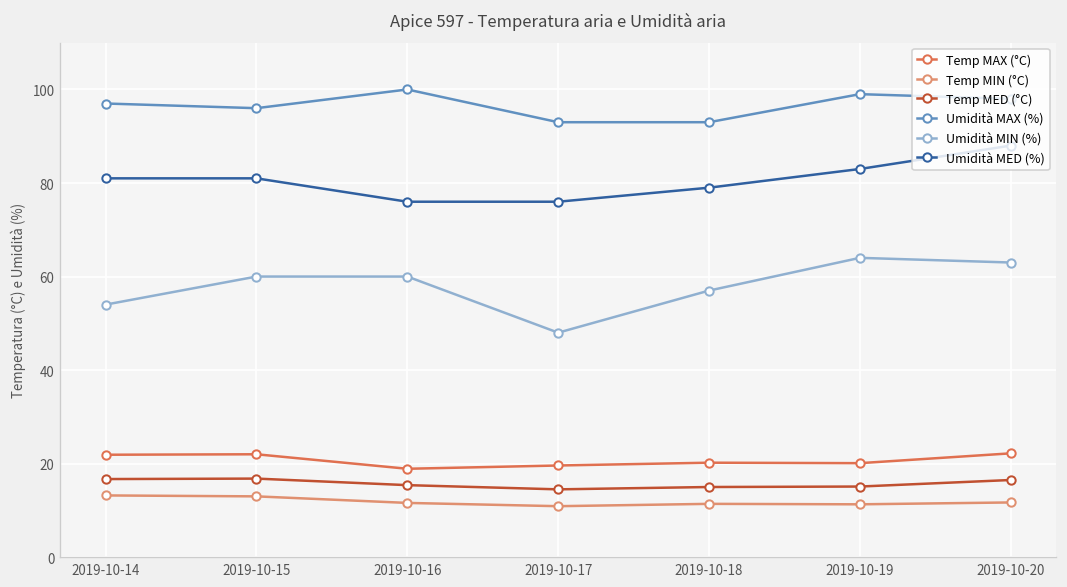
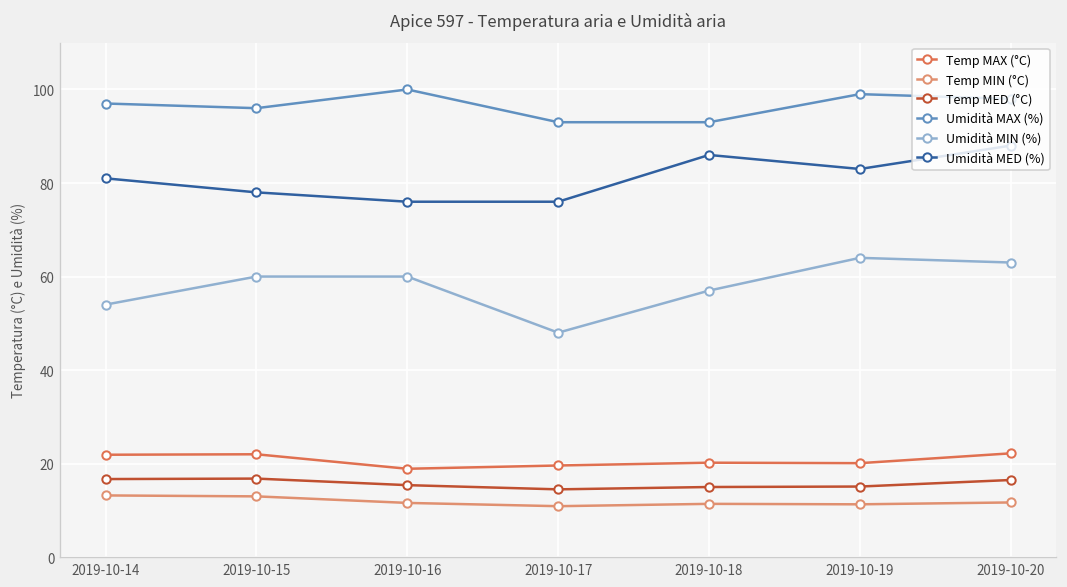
  {
    "Umidità MED (%)": {
      "2019-10-14": 81,
-     "2019-10-15": 81,
+     "2019-10-15": 78,
      "2019-10-16": 76,
      "2019-10-17": 76,
-     "2019-10-18": 79,
+     "2019-10-18": 86,
      "2019-10-19": 83
    }
  }
